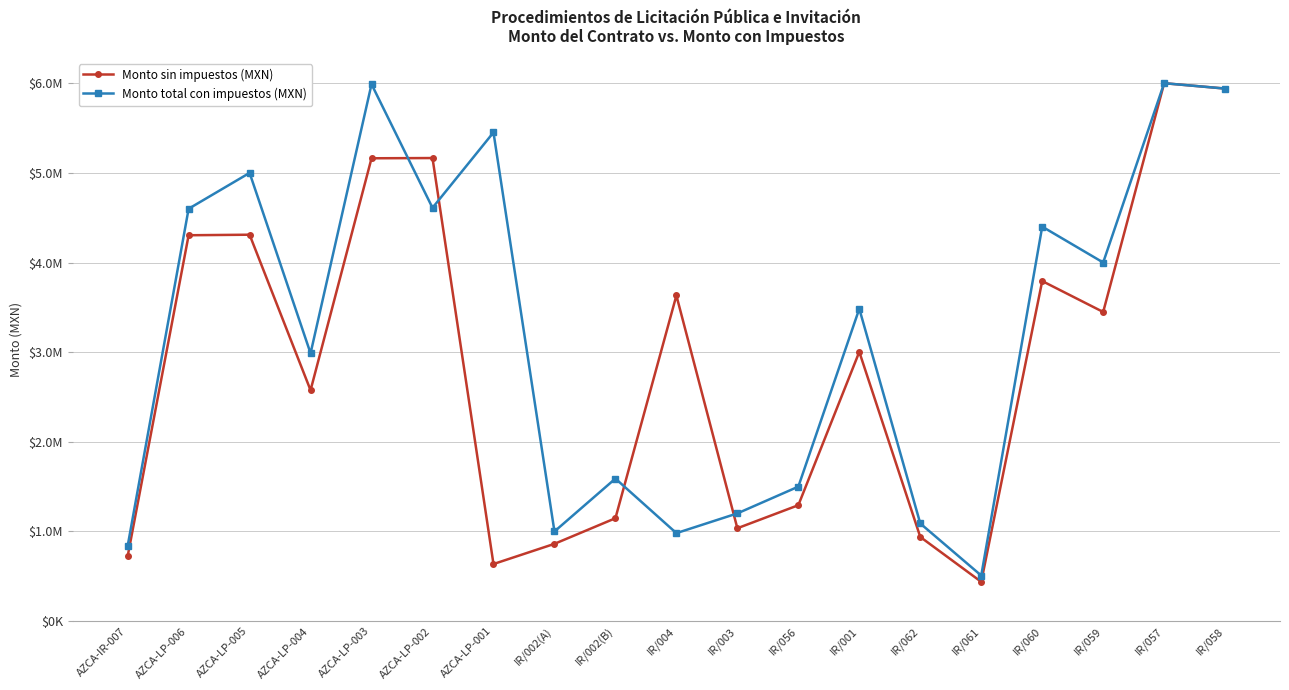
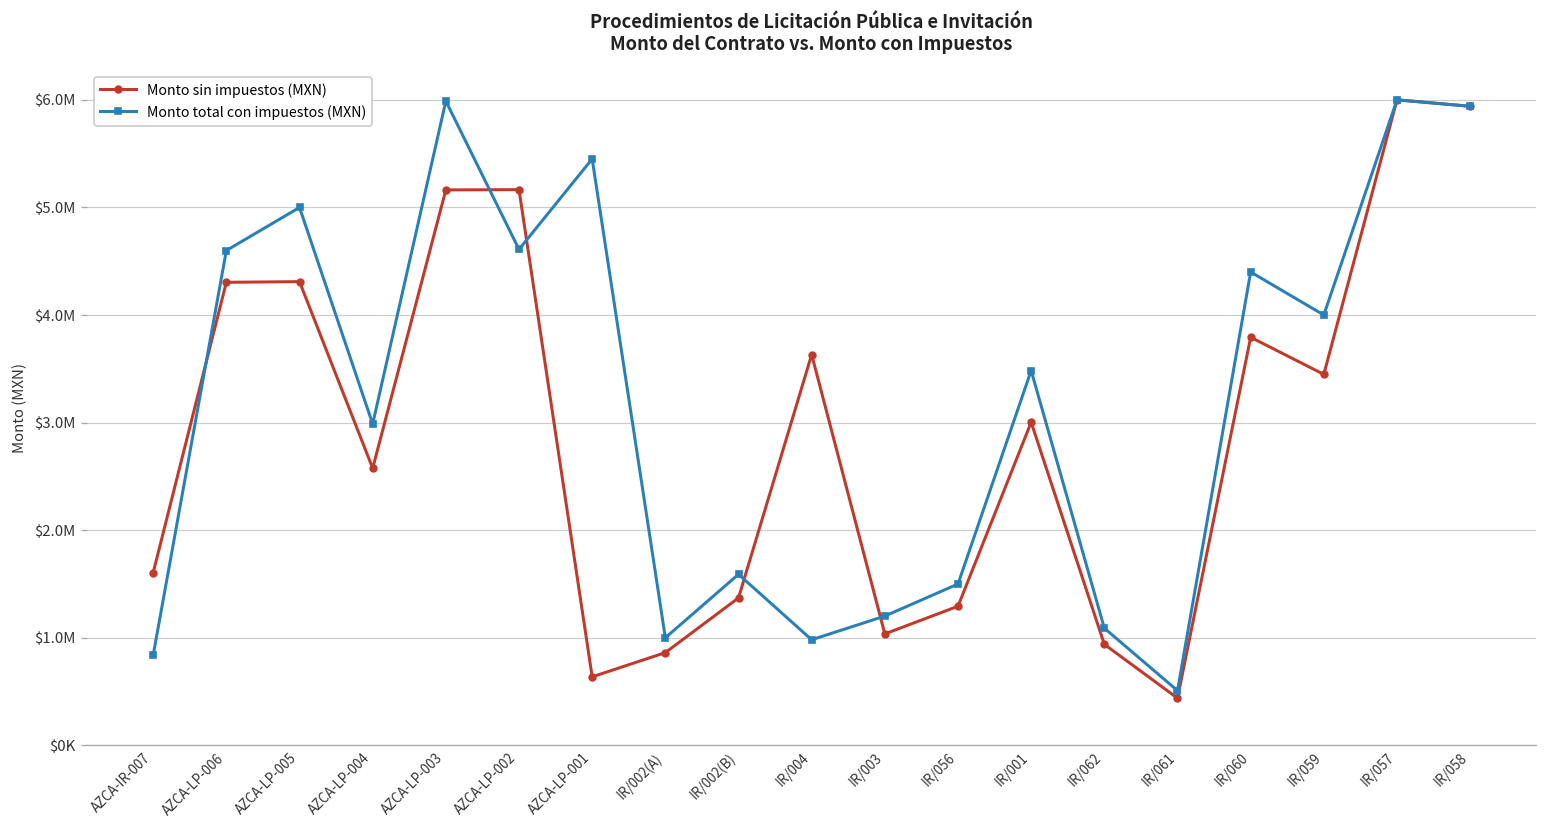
  {
    "Monto sin impuestos (MXN)": {
-     "AZCA-IR-007": "$700000",
+     "AZCA-IR-007": "$1600000",
      "AZCA-LP-006": "$4300000",
      "AZCA-LP-005": "$4300000",
      "AZCA-LP-004": "$2600000",
      "AZCA-LP-003": "$5200000",
      "AZCA-LP-002": "$5200000",
      "AZCA-LP-001": "$600000",
      "IR/002(A)": "$900000",
-     "IR/002(B)": "$1100000",
+     "IR/002(B)": "$1400000",
      "IR/004": "$3600000",
      "IR/003": "$1000000",
      "IR/056": "$1300000",
      "IR/001": "$3000000",
      "IR/062": "$900000",
      "IR/061": "$400000",
      "IR/060": "$3800000",
      "IR/059": "$3400000"
    },
    "Monto total con impuestos (MXN)": {
      "AZCA-IR-007": "$800000",
      "AZCA-LP-006": "$4600000",
      "AZCA-LP-005": "$5000000",
      "AZCA-LP-004": "$3000000",
      "AZCA-LP-003": "$6000000",
      "AZCA-LP-002": "$4600000",
      "AZCA-LP-001": "$5500000",
      "IR/002(A)": "$1000000",
      "IR/002(B)": "$1600000",
      "IR/004": "$1000000",
      "IR/003": "$1200000",
      "IR/056": "$1500000",
      "IR/001": "$3500000",
      "IR/062": "$1100000",
      "IR/061": "$500000",
      "IR/060": "$4400000",
      "IR/059": "$4000000"
    }
  }
